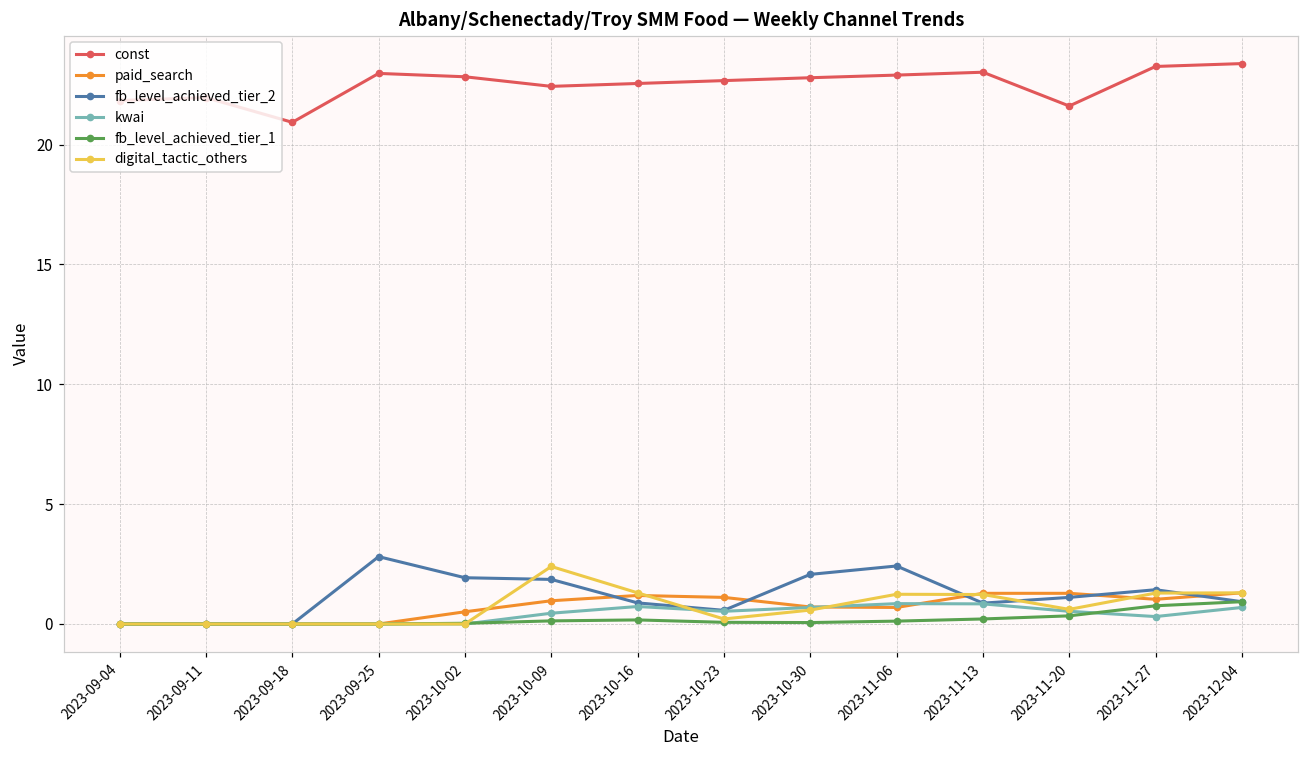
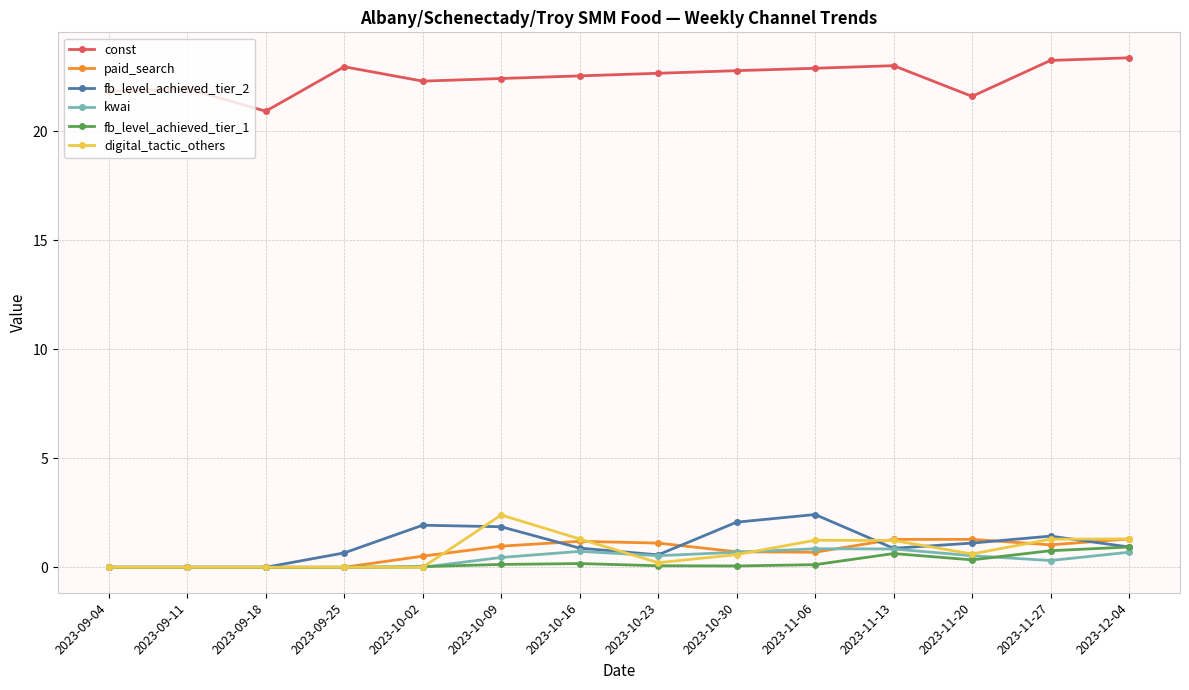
  {
    "const": {
      "2023-09-18": 20.9,
      "2023-09-25": 23.0,
-     "2023-10-02": 22.8,
+     "2023-10-02": 22.3,
      "2023-10-09": 22.4,
      "2023-10-16": 22.6,
      "2023-10-23": 22.7,
      "2023-10-30": 22.8,
      "2023-11-06": 22.9,
      "2023-11-13": 23.0,
      "2023-11-20": 21.6,
      "2023-11-27": 23.3,
      "2023-12-04": 23.4
    },
    "paid_search": {
      "2023-10-02": 0.5,
      "2023-10-09": 1.0,
      "2023-10-23": 1.1,
      "2023-11-06": 0.7,
      "2023-11-20": 1.3,
      "2023-11-27": 1.0
    },
    "fb_level_achieved_tier_2": {
-     "2023-09-25": 2.8,
+     "2023-09-25": 0.7,
      "2023-10-02": 1.9,
      "2023-10-09": 1.9,
      "2023-10-16": 0.9,
      "2023-10-30": 2.1,
      "2023-11-06": 2.4,
      "2023-11-20": 1.1,
      "2023-11-27": 1.4
    },
    "kwai": {
      "2023-10-09": 0.5,
      "2023-10-16": 0.7,
      "2023-11-06": 0.9,
      "2023-11-27": 0.3,
      "2023-12-04": 0.7
    },
    "fb_level_achieved_tier_1": {
      "2023-10-09": 0.1,
      "2023-10-16": 0.2,
      "2023-10-23": 0.1,
      "2023-10-30": 0.1,
      "2023-11-06": 0.1,
-     "2023-11-13": 0.2,
+     "2023-11-13": 0.6,
      "2023-11-20": 0.3,
      "2023-11-27": 0.8
    },
    "digital_tactic_others": {
      "2023-10-09": 2.4,
      "2023-10-23": 0.2,
      "2023-11-06": 1.2,
      "2023-11-27": 1.3
    }
  }
